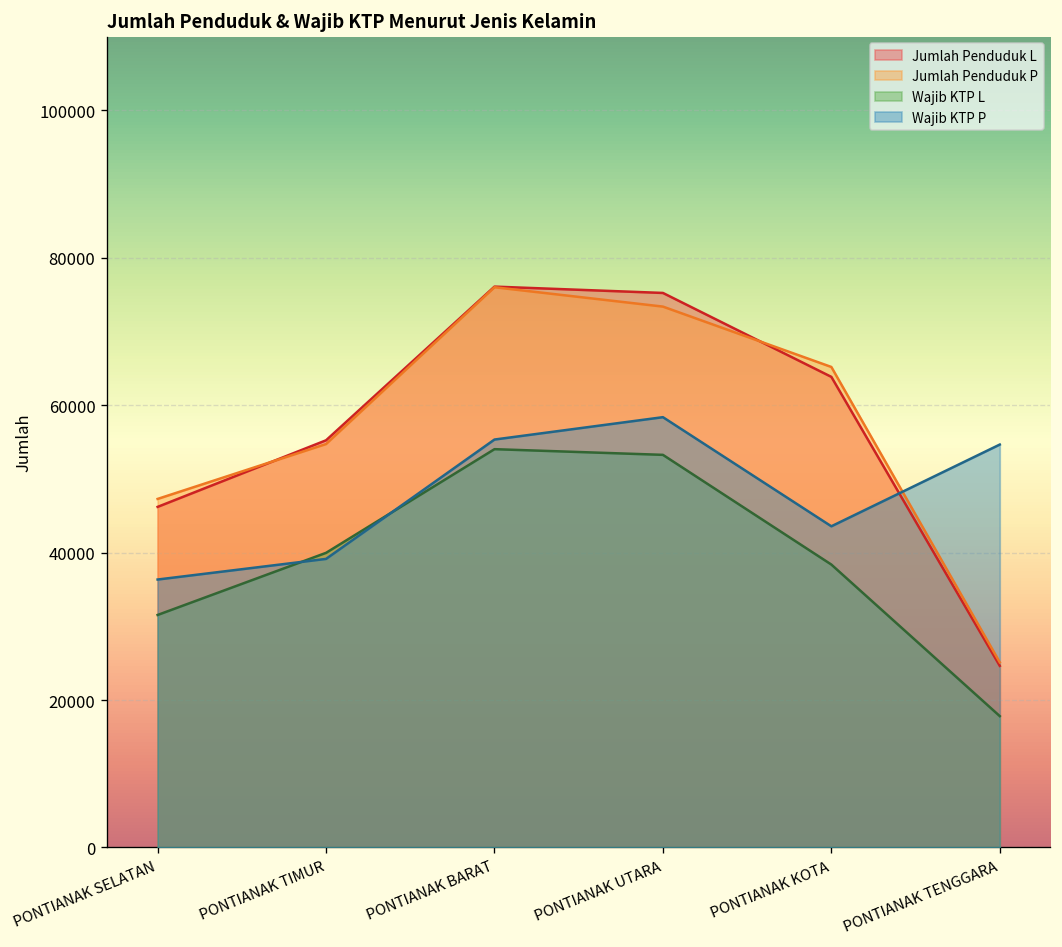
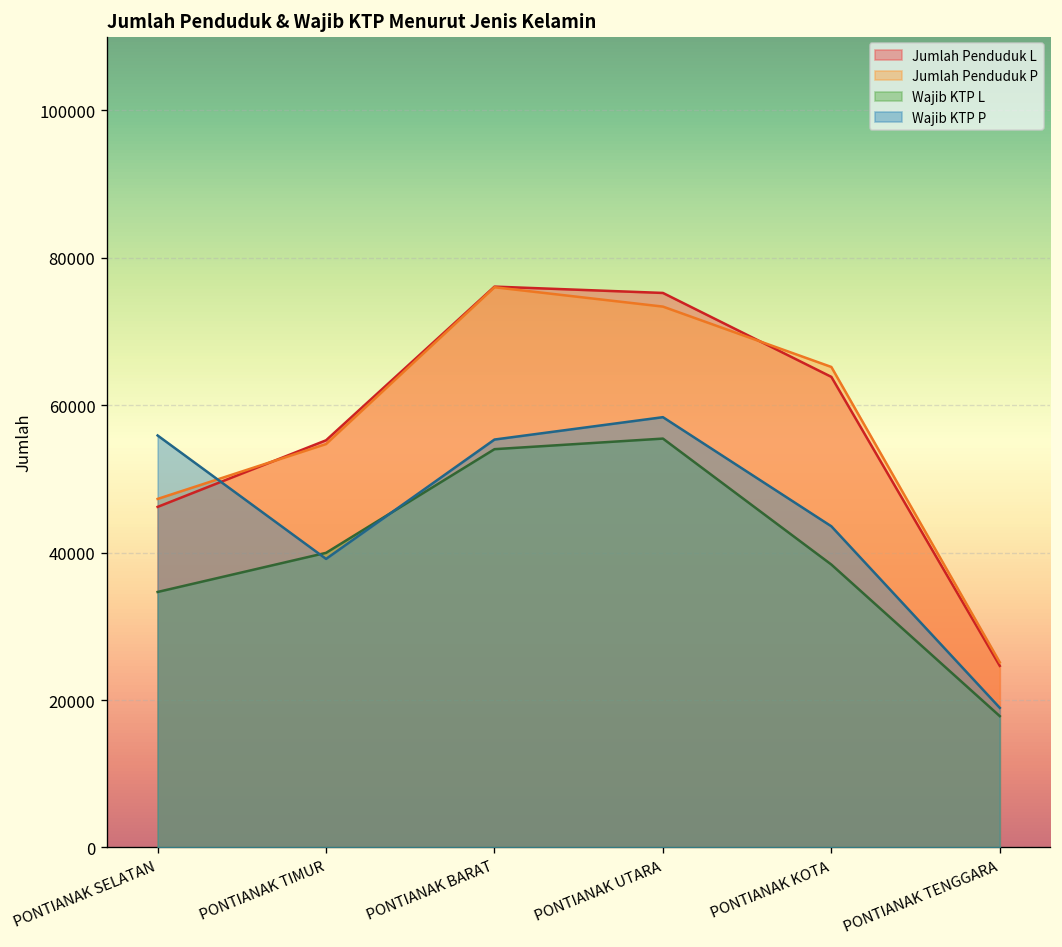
  {
    "Wajib KTP L": {
-     "PONTIANAK SELATAN": 32000,
+     "PONTIANAK SELATAN": 35000,
      "PONTIANAK TIMUR": 40000,
      "PONTIANAK BARAT": 54000,
-     "PONTIANAK UTARA": 53000,
+     "PONTIANAK UTARA": 55000,
      "PONTIANAK KOTA": 38000,
      "PONTIANAK TENGGARA": 18000
    },
    "Wajib KTP P": {
-     "PONTIANAK SELATAN": 36000,
+     "PONTIANAK SELATAN": 56000,
      "PONTIANAK TIMUR": 39000,
      "PONTIANAK BARAT": 55000,
      "PONTIANAK UTARA": 58000,
      "PONTIANAK KOTA": 44000,
-     "PONTIANAK TENGGARA": 55000
+     "PONTIANAK TENGGARA": 19000
    }
  }
